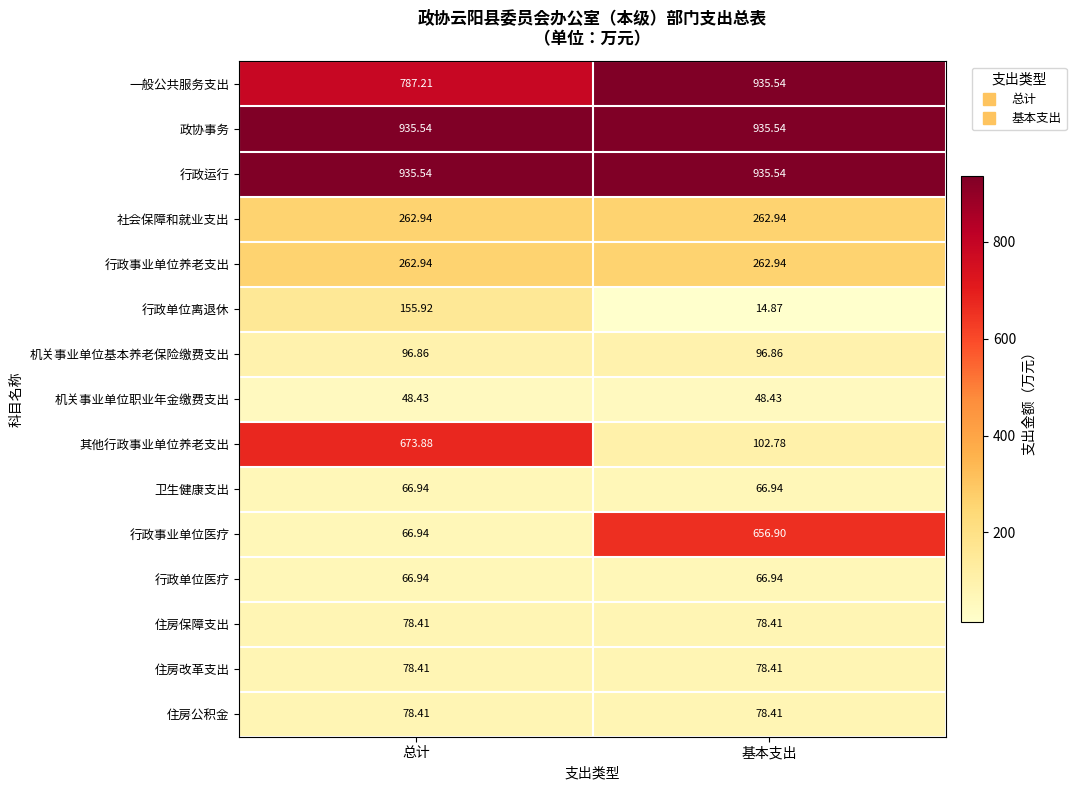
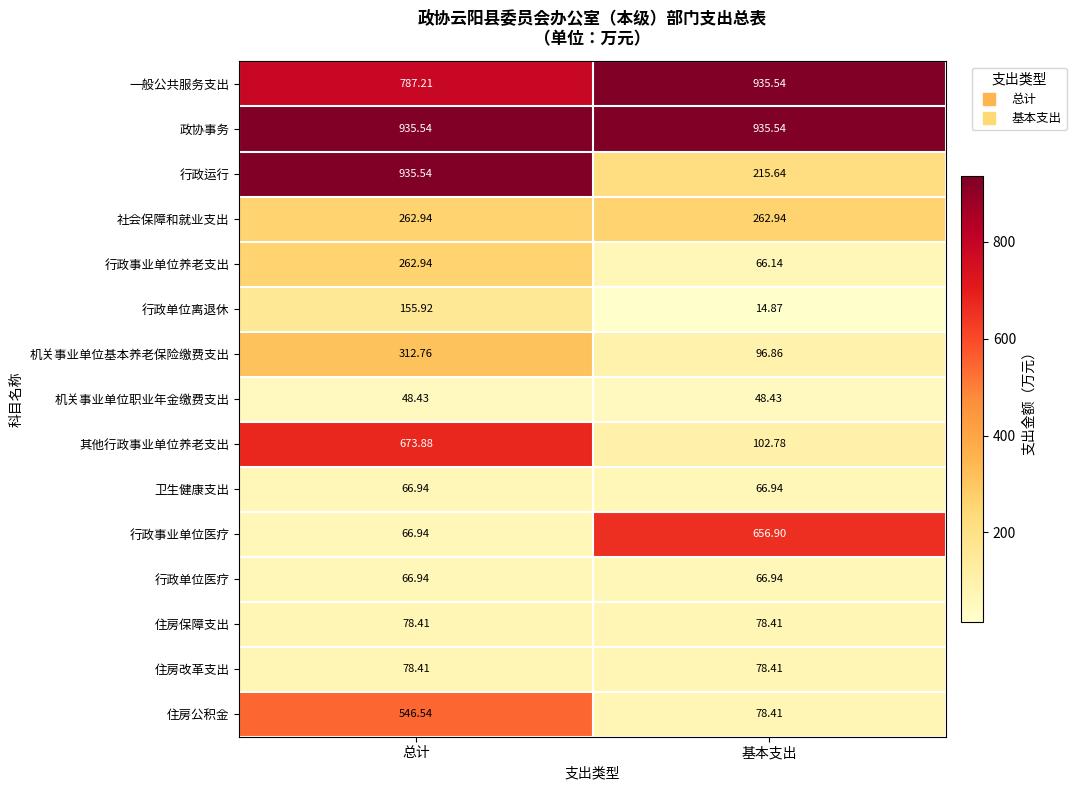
  {
    "一般公共服务支出": {
      "总计": 787.21,
      "基本支出": 935.54
    },
    "政协事务": {
      "总计": 935.54,
      "基本支出": 935.54
    },
    "行政运行": {
      "总计": 935.54,
-     "基本支出": 935.54
+     "基本支出": 215.64
    },
    "社会保障和就业支出": {
      "总计": 262.94,
      "基本支出": 262.94
    },
    "行政事业单位养老支出": {
      "总计": 262.94,
-     "基本支出": 262.94
+     "基本支出": 66.14
    },
    "行政单位离退休": {
      "总计": 155.92,
      "基本支出": 14.87
    },
    "机关事业单位基本养老保险缴费支出": {
-     "总计": 96.86,
+     "总计": 312.76,
      "基本支出": 96.86
    },
    "机关事业单位职业年金缴费支出": {
      "总计": 48.43,
      "基本支出": 48.43
    },
    "其他行政事业单位养老支出": {
      "总计": 673.88,
      "基本支出": 102.78
    },
    "卫生健康支出": {
      "总计": 66.94,
      "基本支出": 66.94
    },
    "行政事业单位医疗": {
      "总计": 66.94,
      "基本支出": 656.90
    },
    "行政单位医疗": {
      "总计": 66.94,
      "基本支出": 66.94
    },
    "住房保障支出": {
      "总计": 78.41,
      "基本支出": 78.41
    },
    "住房改革支出": {
      "总计": 78.41,
      "基本支出": 78.41
    },
    "住房公积金": {
-     "总计": 78.41,
+     "总计": 546.54,
      "基本支出": 78.41
    }
  }
